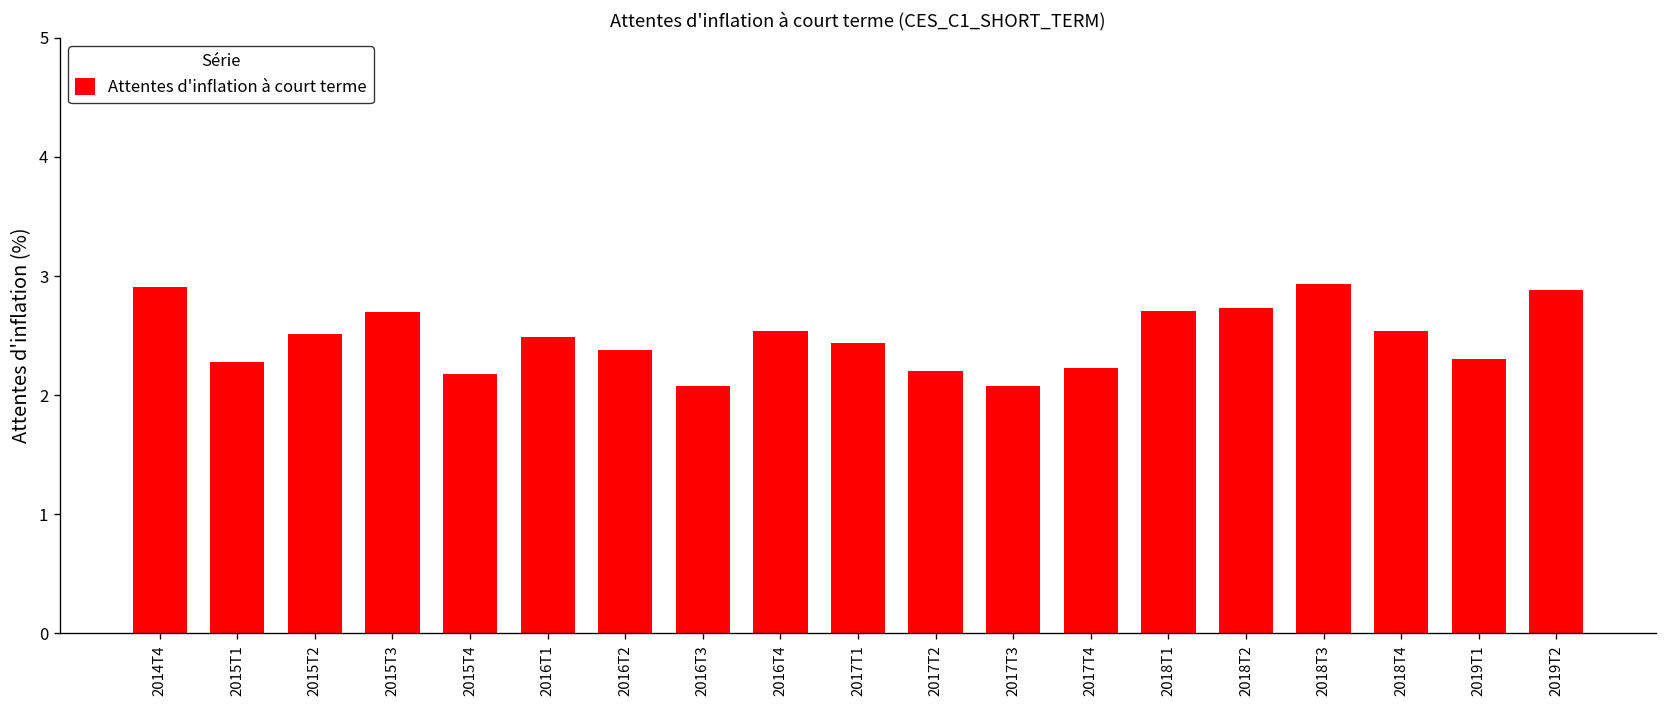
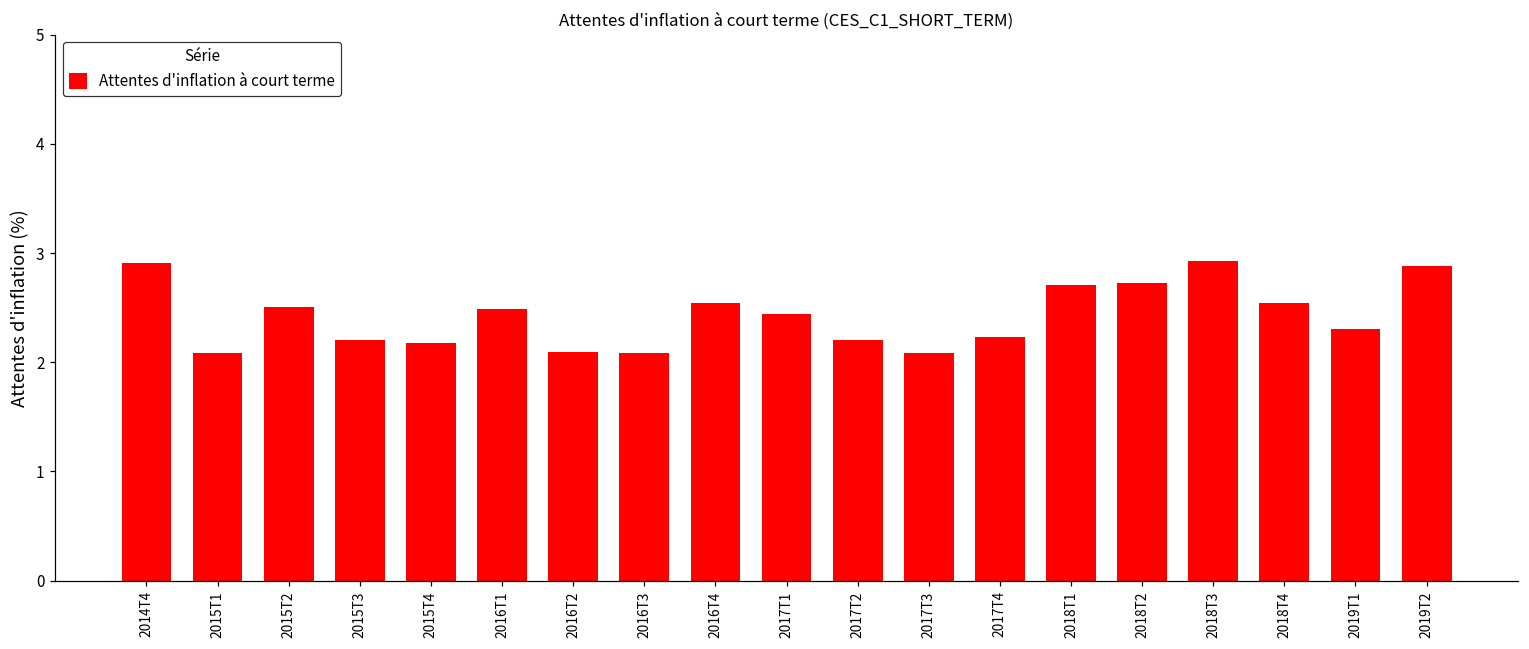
  {
    "2014T4": 2.9,
-   "2015T1": 2.3,
+   "2015T1": 2.1,
    "2015T2": 2.5,
-   "2015T3": 2.7,
+   "2015T3": 2.2,
    "2015T4": 2.2,
    "2016T1": 2.5,
-   "2016T2": 2.4,
+   "2016T2": 2.1,
    "2016T3": 2.1,
    "2016T4": 2.5,
    "2017T1": 2.4,
    "2017T2": 2.2,
    "2017T3": 2.1,
    "2017T4": 2.2,
    "2018T1": 2.7,
    "2018T2": 2.7,
    "2018T3": 2.9,
    "2018T4": 2.5,
    "2019T1": 2.3,
    "2019T2": 2.9
  }
